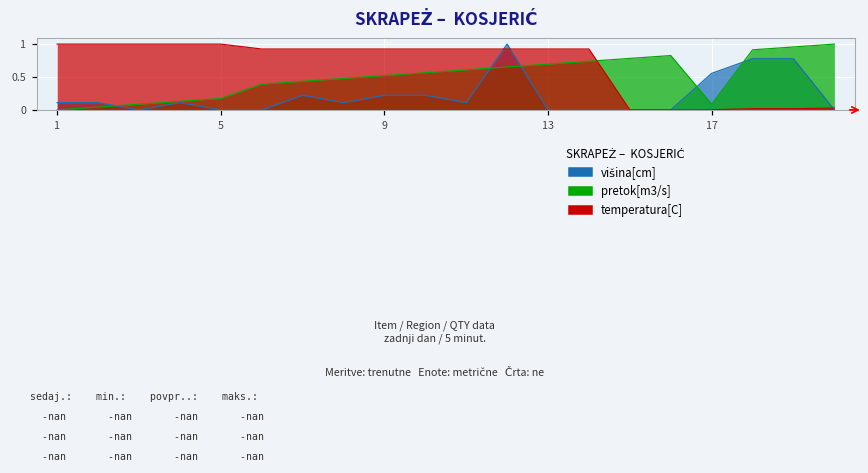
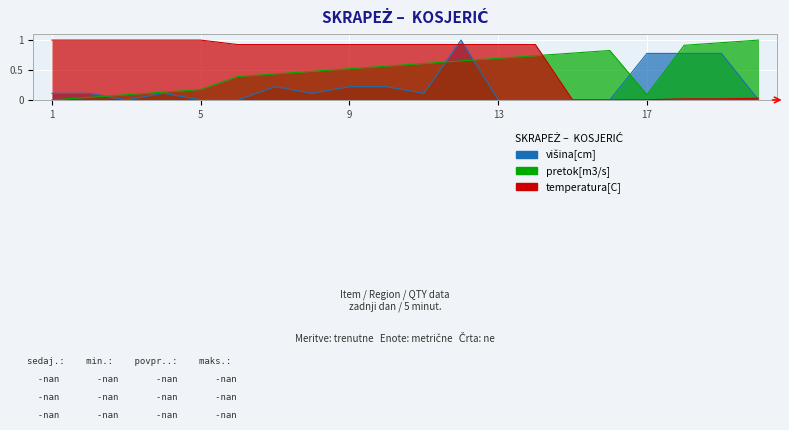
  {
    "višina[cm]": {
      "1": 0.1,
      "5": 0.0,
      "9": 0.2,
      "13": 0.0,
-     "17": 0.6
+     "17": 0.8
    },
    "pretok[m3/s]": {
      "1": 0.0,
      "5": 0.2,
      "9": 0.5,
      "13": 0.7,
      "17": 0.1
    },
    "temperatura[C]": {
      "1": 1.0,
      "5": 1.0,
      "9": 0.9,
      "13": 0.9,
      "17": 0.0
    }
  }
